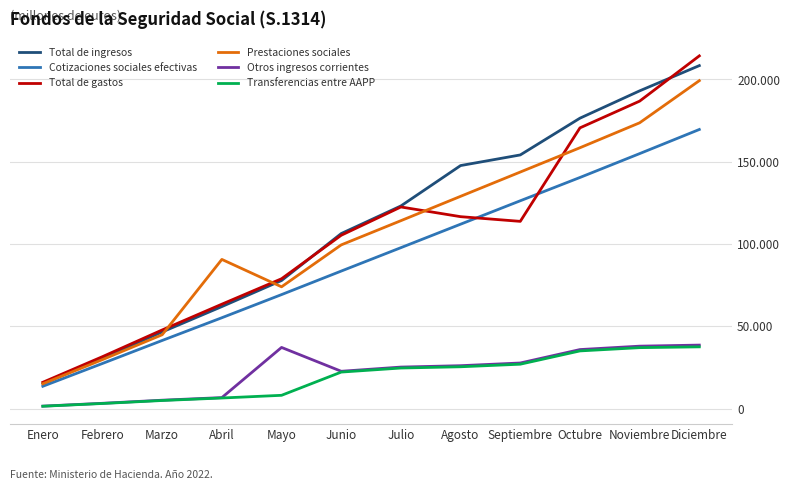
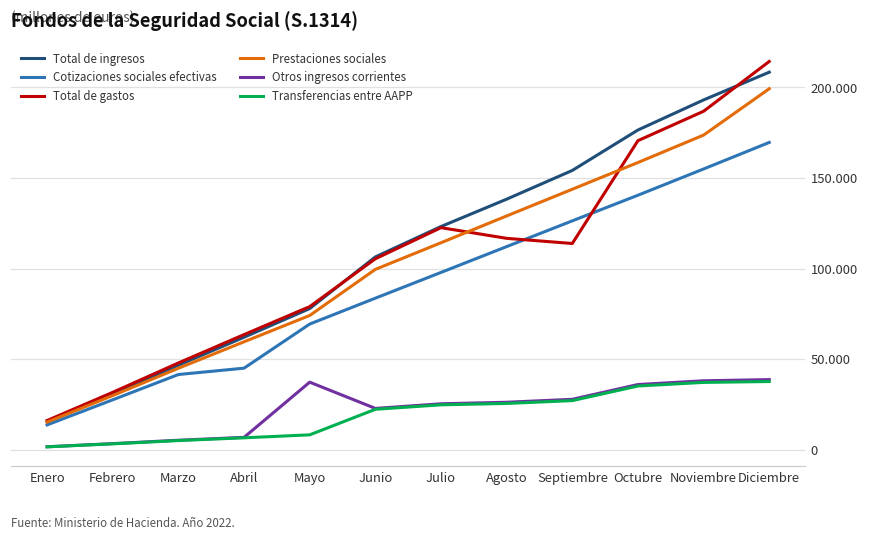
  {
    "Total de ingresos": {
-     "Agosto": 148,
+     "Agosto": 138,
      "Septiembre": 154,
      "Octubre": 176,
      "Noviembre": 193,
      "Diciembre": 208
    },
    "Cotizaciones sociales efectivas": {
      "Febrero": 27,
      "Marzo": 41,
-     "Abril": 55,
+     "Abril": 45,
      "Mayo": 69,
      "Junio": 84,
      "Julio": 98,
      "Agosto": 112,
      "Septiembre": 126,
      "Octubre": 140,
      "Noviembre": 155,
      "Diciembre": 170
    },
    "Total de gastos": {
      "Agosto": 117,
      "Septiembre": 114,
      "Octubre": 171,
      "Noviembre": 187,
      "Diciembre": 214
    },
    "Prestaciones sociales": {
      "Marzo": 45,
-     "Abril": 91,
+     "Abril": 60,
      "Mayo": 74,
      "Junio": 100,
      "Julio": 114,
      "Agosto": 129,
      "Septiembre": 144,
      "Octubre": 159,
      "Noviembre": 174,
      "Diciembre": 199
    },
    "Otros ingresos corrientes": {
      "Mayo": 37
    },
    "Transferencias entre AAPP": {
      "Mayo": 8
    }
  }
